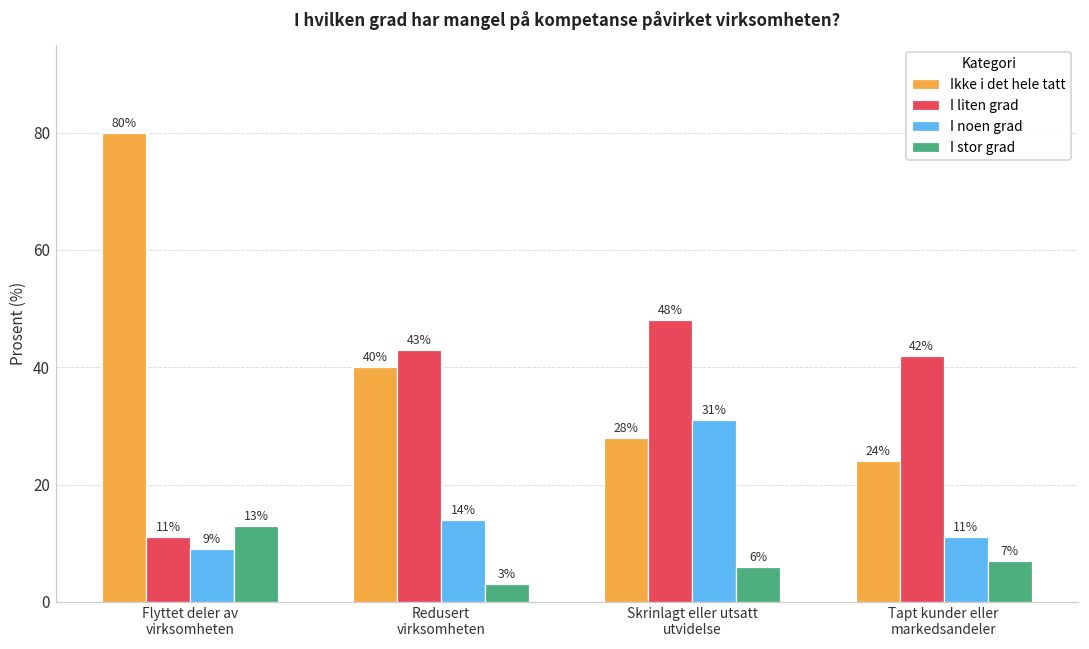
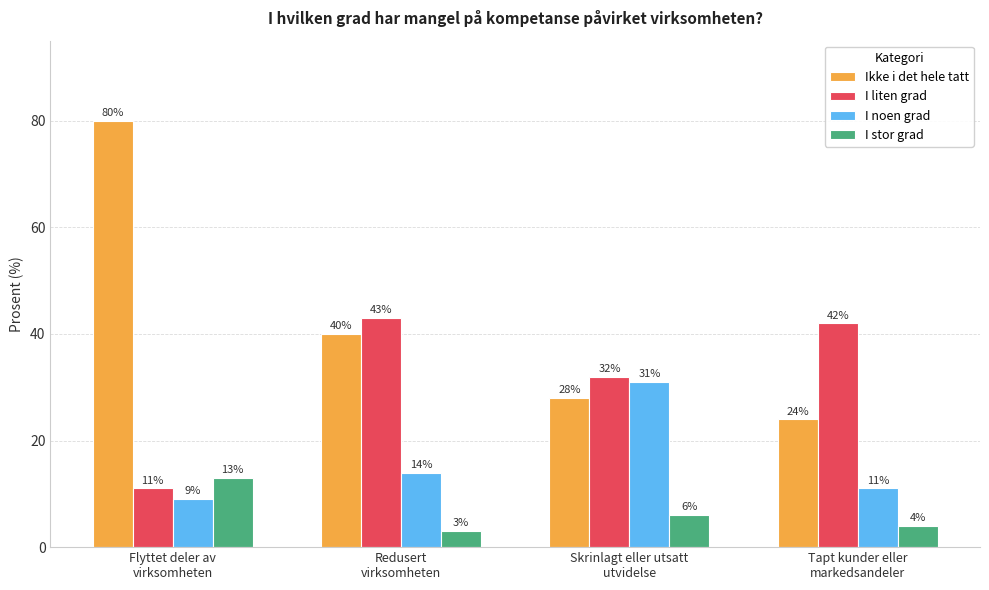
  {
    "Ikke i det hele tatt": {
      "Flyttet deler av virksomheten": "80%",
      "Redusert virksomheten": "40%",
      "Skrinlagt eller utsatt utvidelse": "28%",
      "Tapt kunder eller markedsandeler": "24%"
    },
    "I liten grad": {
      "Flyttet deler av virksomheten": "11%",
      "Redusert virksomheten": "43%",
-     "Skrinlagt eller utsatt utvidelse": "48%",
+     "Skrinlagt eller utsatt utvidelse": "32%",
      "Tapt kunder eller markedsandeler": "42%"
    },
    "I noen grad": {
      "Flyttet deler av virksomheten": "9%",
      "Redusert virksomheten": "14%",
      "Skrinlagt eller utsatt utvidelse": "31%",
      "Tapt kunder eller markedsandeler": "11%"
    },
    "I stor grad": {
      "Flyttet deler av virksomheten": "13%",
      "Redusert virksomheten": "3%",
      "Skrinlagt eller utsatt utvidelse": "6%",
-     "Tapt kunder eller markedsandeler": "7%"
+     "Tapt kunder eller markedsandeler": "4%"
    }
  }
